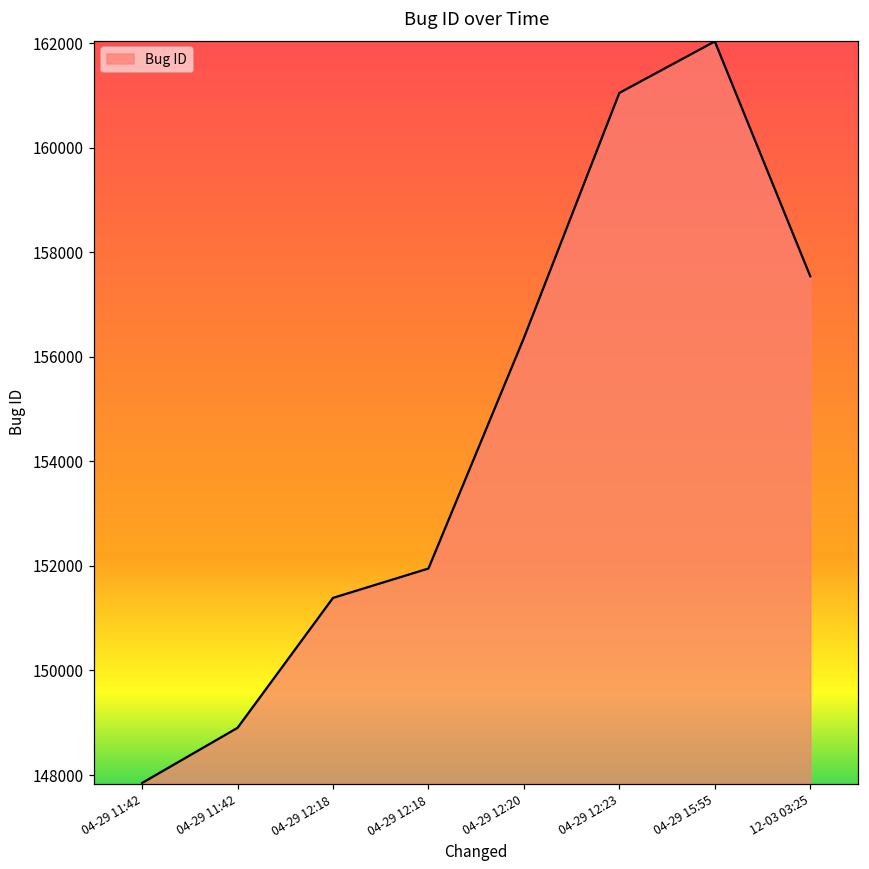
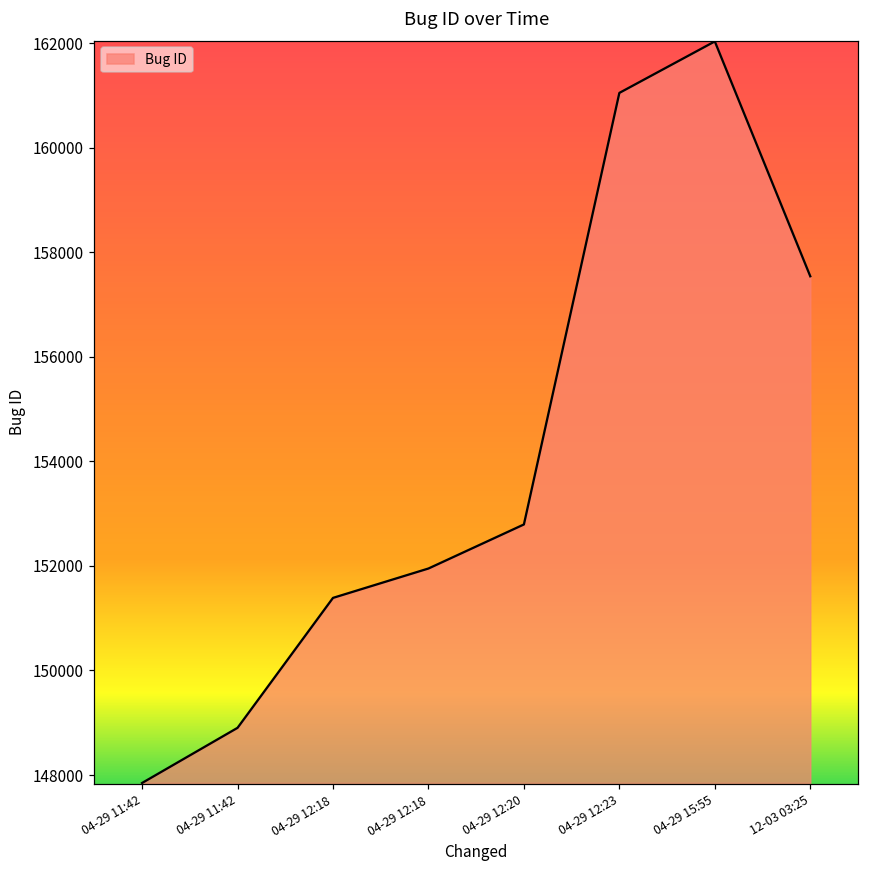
  {
-   "04-29 12:20": 156400,
+   "04-29 12:20": 152800,
    "04-29 12:23": 161100,
    "04-29 15:55": 162000,
    "12-03 03:25": 157500
  }
